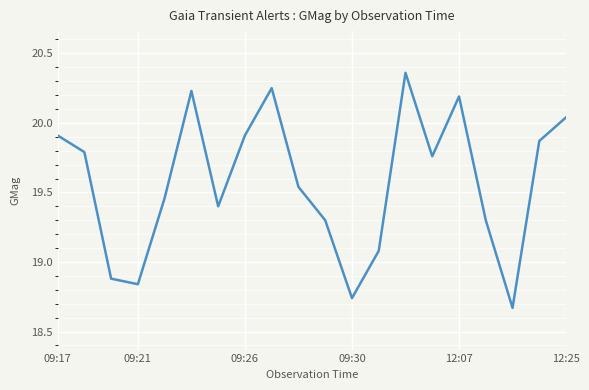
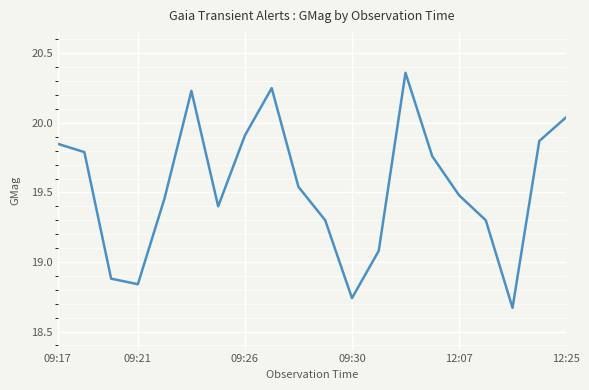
  {
-   "09:17": 19.91,
+   "09:17": 19.85,
    "09:21": 18.84,
    "09:26": 19.91,
    "09:30": 18.74,
-   "12:07": 20.19,
+   "12:07": 19.48,
    "12:25": 20.04
  }
